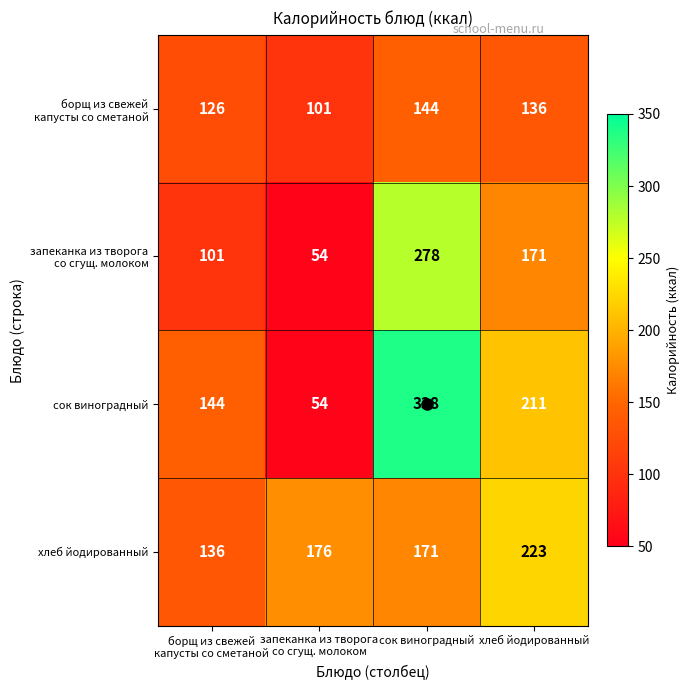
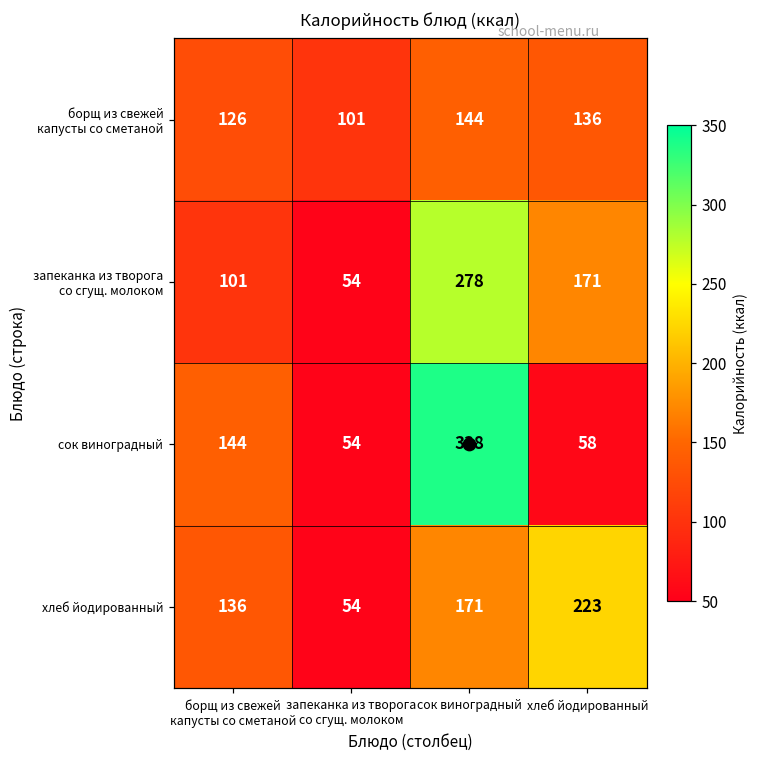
  {
    "борщ из свежей капусты со сметаной": {
      "борщ из свежей капусты со сметаной": 126,
      "запеканка из творога со сгущ. молоком": 101,
      "сок виноградный": 144,
      "хлеб йодированный": 136
    },
    "запеканка из творога со сгущ. молоком": {
      "борщ из свежей капусты со сметаной": 101,
      "запеканка из творога со сгущ. молоком": 54,
      "сок виноградный": 278,
      "хлеб йодированный": 171
    },
    "сок виноградный": {
      "борщ из свежей капусты со сметаной": 144,
      "запеканка из творога со сгущ. молоком": 54,
-     "хлеб йодированный": 211
+     "хлеб йодированный": 58
    },
    "хлеб йодированный": {
      "борщ из свежей капусты со сметаной": 136,
-     "запеканка из творога со сгущ. молоком": 176,
+     "запеканка из творога со сгущ. молоком": 54,
      "сок виноградный": 171,
      "хлеб йодированный": 223
    }
  }
